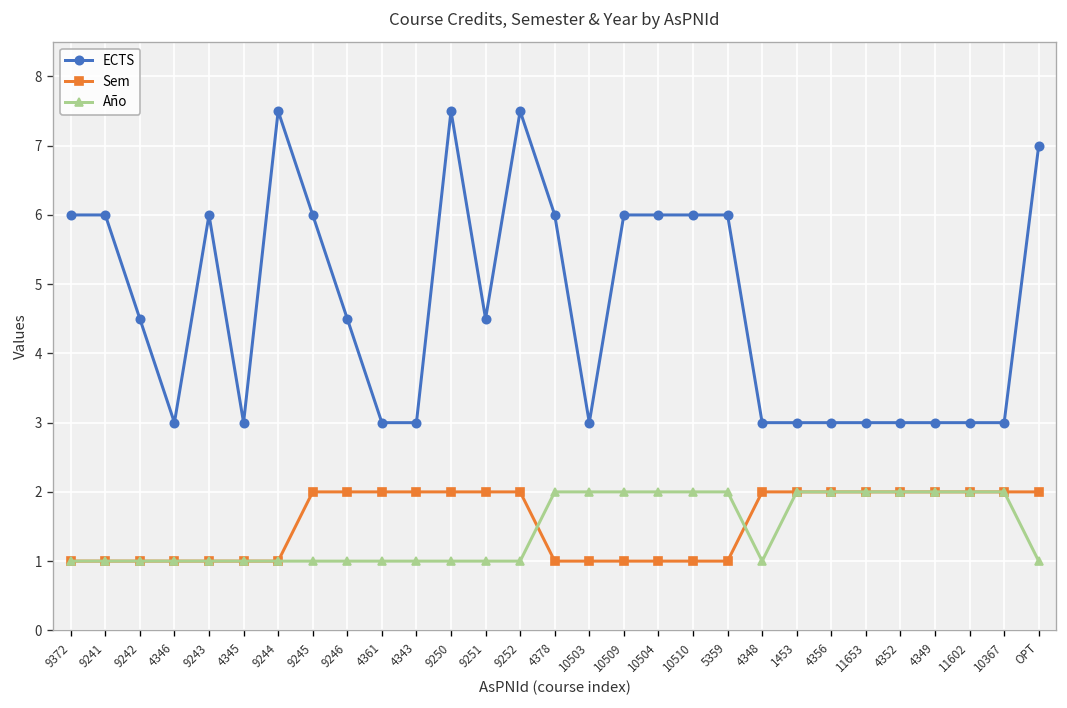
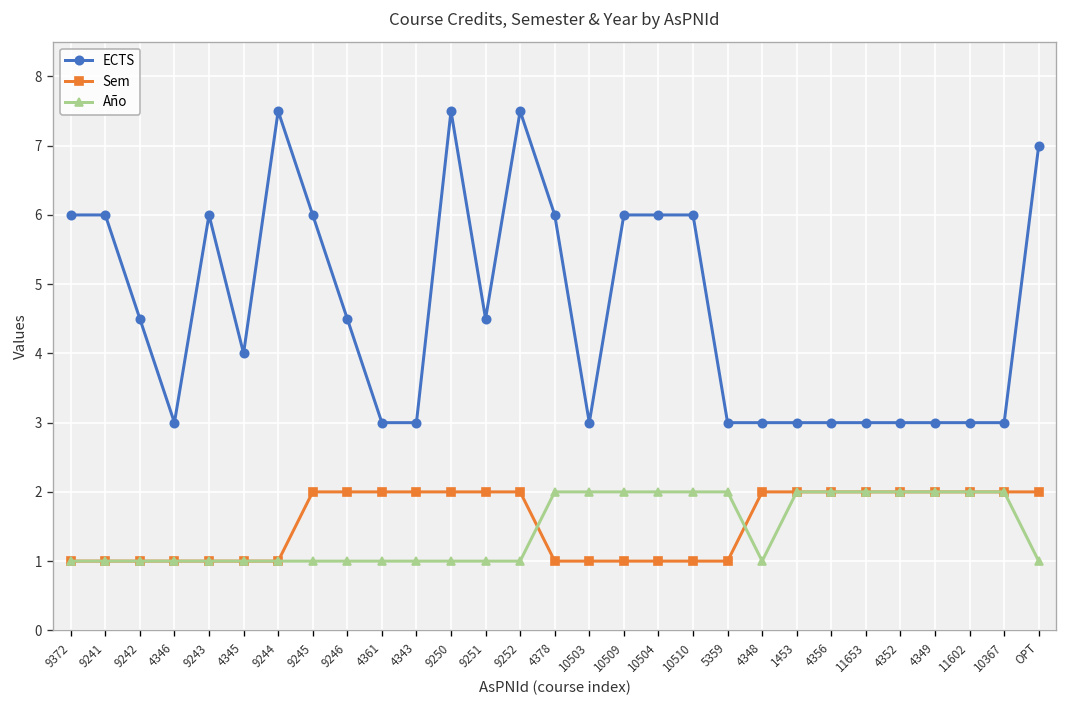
  {
    "ECTS": {
      "9372": 6,
      "9241": 6,
      "9242": 4.5,
      "4346": 3,
      "9243": 6,
-     "4345": 3,
+     "4345": 4,
      "9244": 7.5,
      "9245": 6,
      "9246": 4.5,
      "4361": 3,
      "4343": 3,
      "9250": 7.5,
      "9251": 4.5,
      "9252": 7.5,
      "4378": 6,
      "10503": 3,
      "10509": 6,
      "10504": 6,
      "10510": 6,
-     "5359": 6,
+     "5359": 3,
      "4348": 3,
      "1453": 3,
      "4356": 3,
      "11653": 3,
      "4352": 3,
      "4349": 3,
      "11602": 3,
      "10367": 3,
      "OPT": 7
    },
    "Sem": {
      "9245": 2,
      "9246": 2,
      "4361": 2,
      "4343": 2,
      "9250": 2,
      "9251": 2,
      "9252": 2,
      "4378": 1,
      "10503": 1,
      "10509": 1,
      "10504": 1,
      "10510": 1,
      "5359": 1,
      "4348": 2,
      "OPT": 2
    },
    "Año": {
      "9245": 1,
      "9246": 1,
      "4361": 1,
      "4343": 1,
      "9250": 1,
      "9251": 1,
      "9252": 1,
      "4378": 2,
      "10503": 2,
      "10509": 2,
      "10504": 2,
      "10510": 2,
      "5359": 2,
      "4348": 1,
      "OPT": 1
    }
  }
